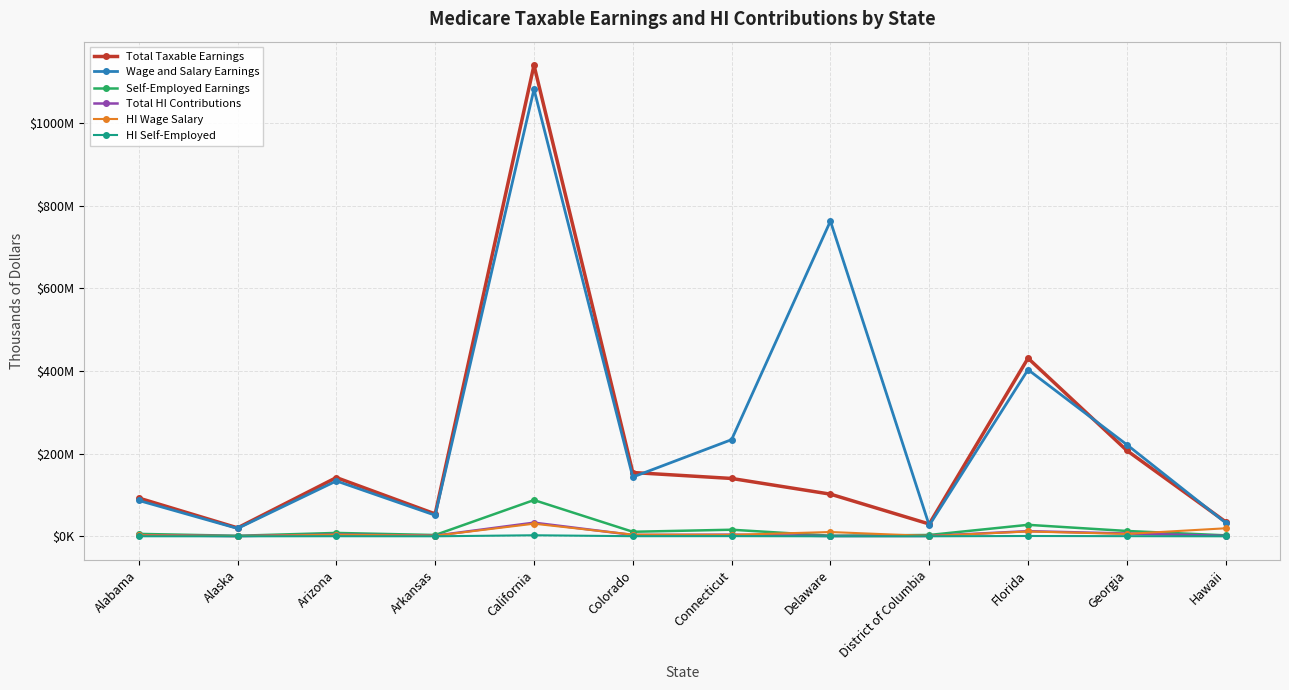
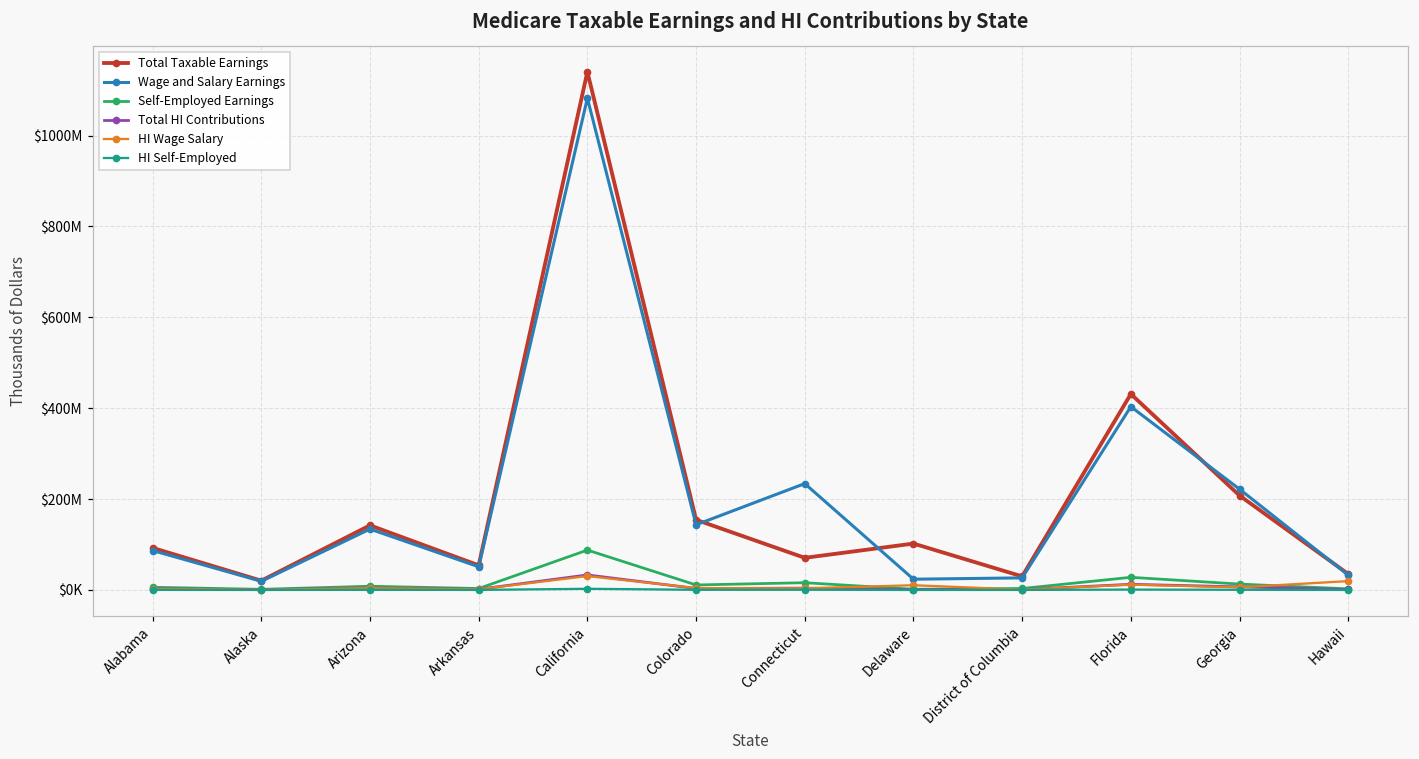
  {
    "Total Taxable Earnings": {
      "Arizona": "$140000000",
      "California": "$1140000000",
      "Colorado": "$150000000",
-     "Connecticut": "$140000000",
+     "Connecticut": "$70000000",
      "Delaware": "$100000000",
      "Florida": "$430000000",
      "Georgia": "$210000000"
    },
    "Wage and Salary Earnings": {
      "Arizona": "$130000000",
      "California": "$1080000000",
      "Colorado": "$140000000",
      "Connecticut": "$230000000",
-     "Delaware": "$760000000",
+     "Delaware": "$20000000",
      "Florida": "$400000000",
      "Georgia": "$220000000"
    },
    "HI Wage Salary": {
      "Delaware": "$10000000",
      "Hawaii": "$20000000"
    }
  }
